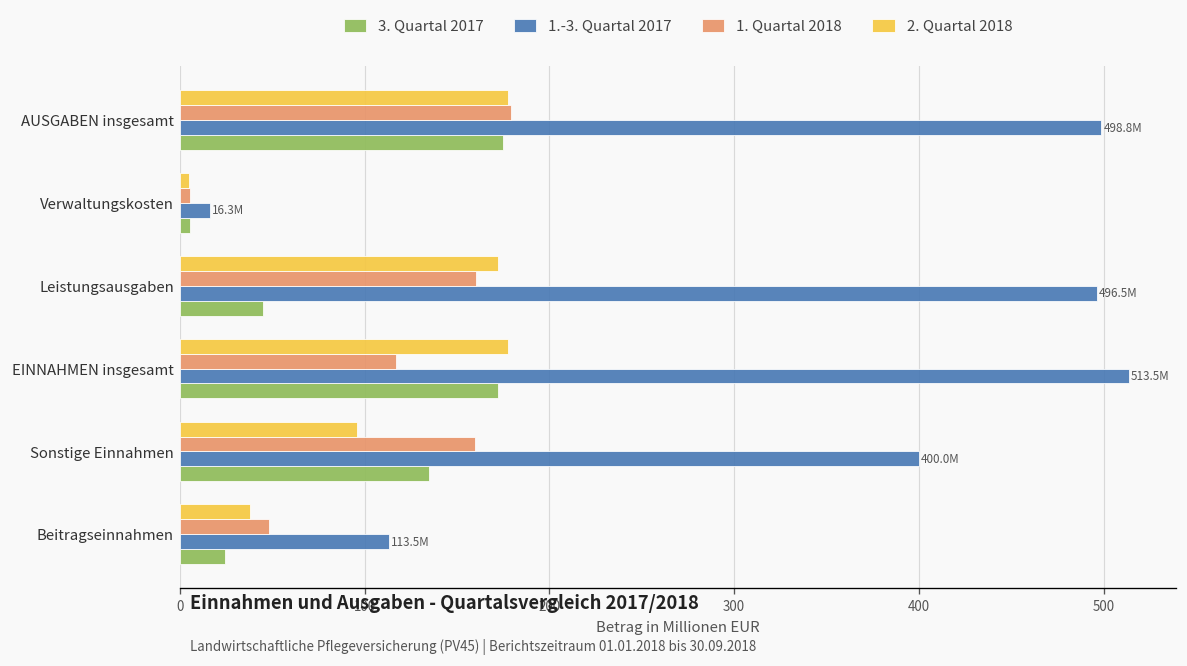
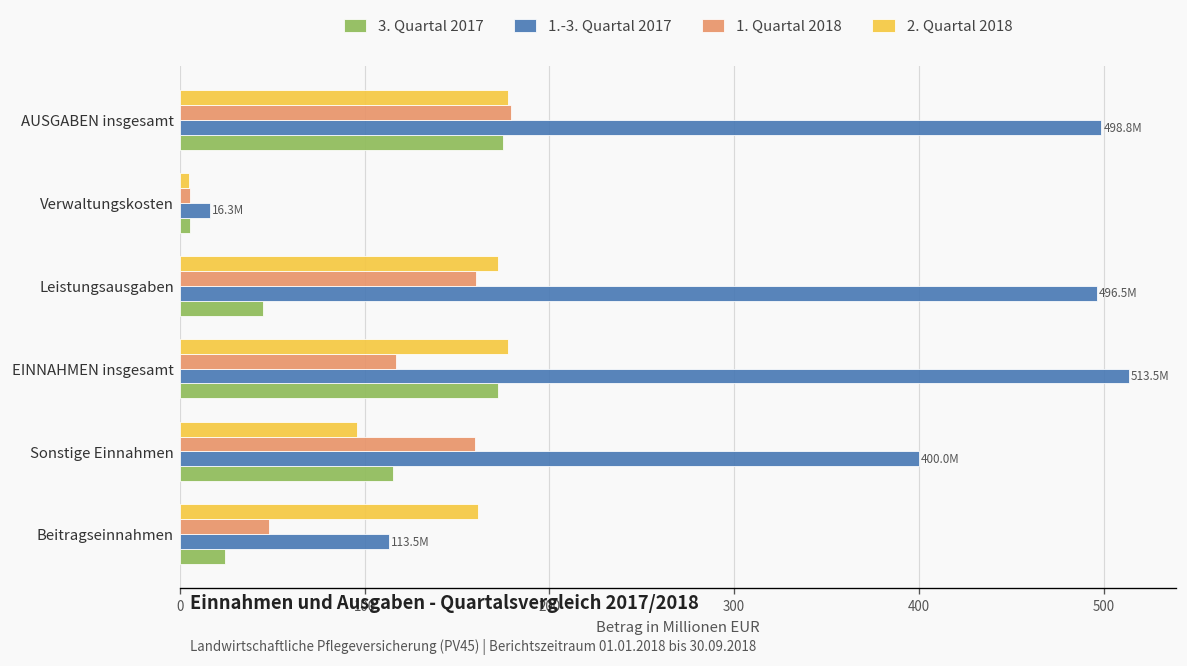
  {
    "3. Quartal 2017": {
      "AUSGABEN insgesamt": "175",
      "Verwaltungskosten": "5",
      "Leistungsausgaben": "45",
      "EINNAHMEN insgesamt": "172",
-     "Sonstige Einnahmen": "135",
+     "Sonstige Einnahmen": "115",
      "Beitragseinnahmen": "25"
    },
    "1.-3. Quartal 2017": {
      "AUSGABEN insgesamt": "498.8M",
      "Verwaltungskosten": "16.3M",
      "Leistungsausgaben": "496.5M",
      "EINNAHMEN insgesamt": "513.5M",
      "Sonstige Einnahmen": "400.0M",
      "Beitragseinnahmen": "113.5M"
    },
    "1. Quartal 2018": {
      "AUSGABEN insgesamt": "179",
      "Verwaltungskosten": "6",
      "Leistungsausgaben": "160",
      "EINNAHMEN insgesamt": "117",
      "Sonstige Einnahmen": "160",
      "Beitragseinnahmen": "48"
    },
    "2. Quartal 2018": {
      "AUSGABEN insgesamt": "177",
      "Verwaltungskosten": "5",
      "Leistungsausgaben": "172",
      "EINNAHMEN insgesamt": "178",
      "Sonstige Einnahmen": "96",
-     "Beitragseinnahmen": "38"
+     "Beitragseinnahmen": "162"
    }
  }
